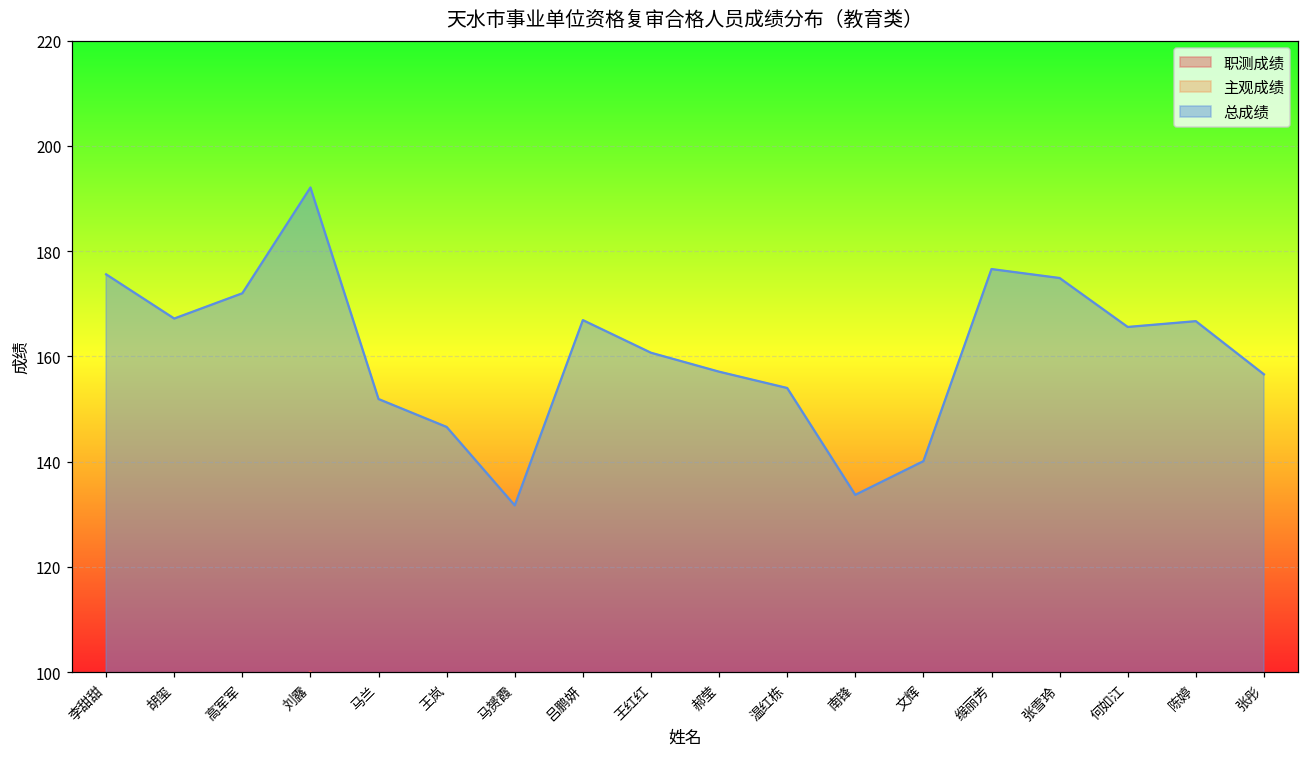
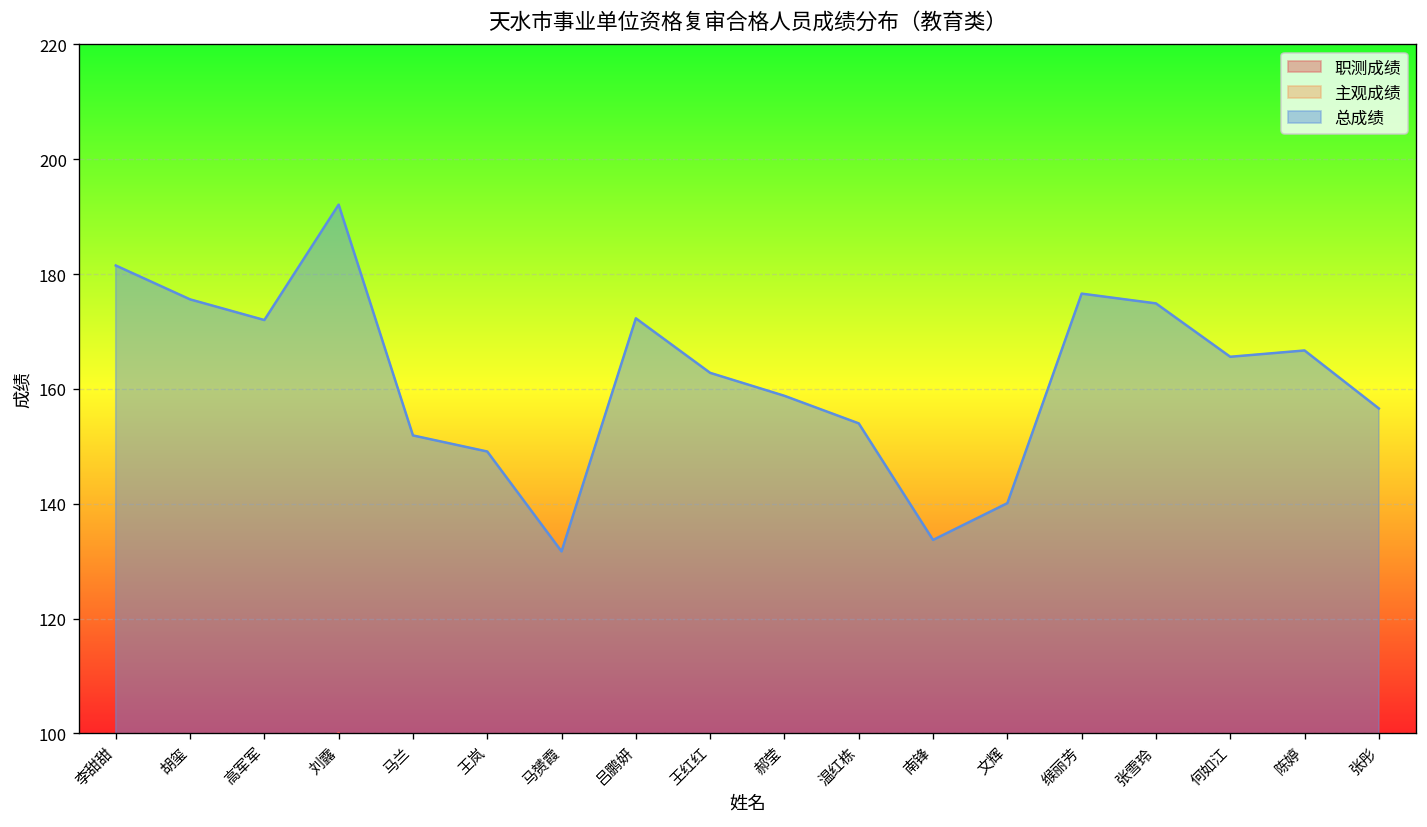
  {
    "总成绩": {
-     "李甜甜": 176,
-     "胡玺": 167,
+     "李甜甜": 182,
+     "胡玺": 176,
      "高军军": 172,
      "刘露": 192,
      "马兰": 152,
-     "王岚": 147,
+     "王岚": 149,
      "马赟霞": 132,
-     "吕鹏妍": 167,
-     "王红红": 161,
-     "郝莹": 157,
+     "吕鹏妍": 172,
+     "王红红": 163,
+     "郝莹": 159,
      "温红栋": 154,
      "南锋": 134,
      "文辉": 140,
      "缑丽芳": 177,
      "张雪玲": 175,
      "何如江": 166,
      "陈婷": 167,
      "张彤": 157
    }
  }
